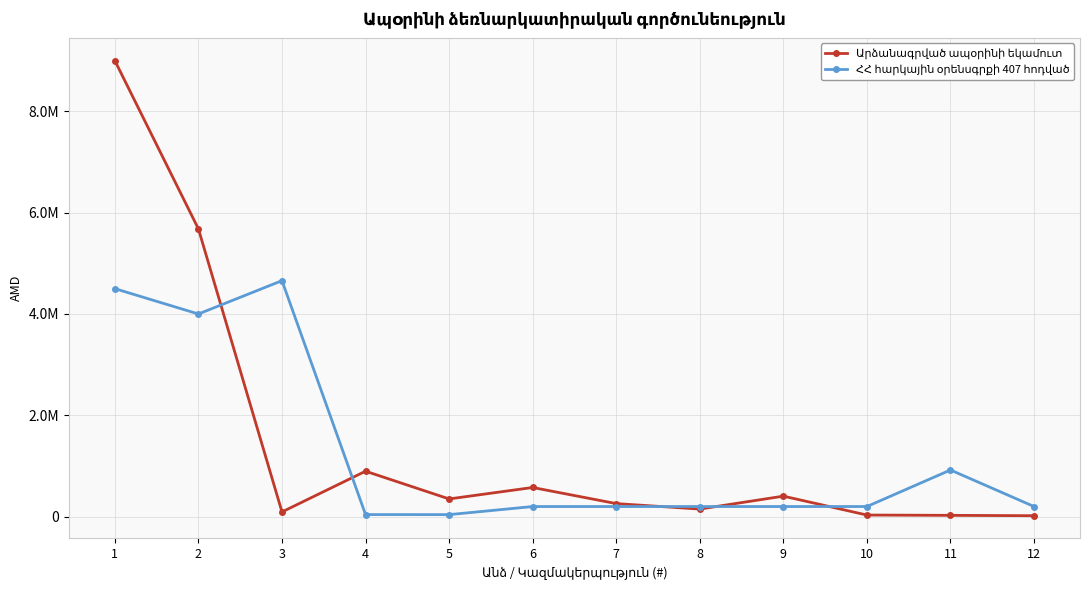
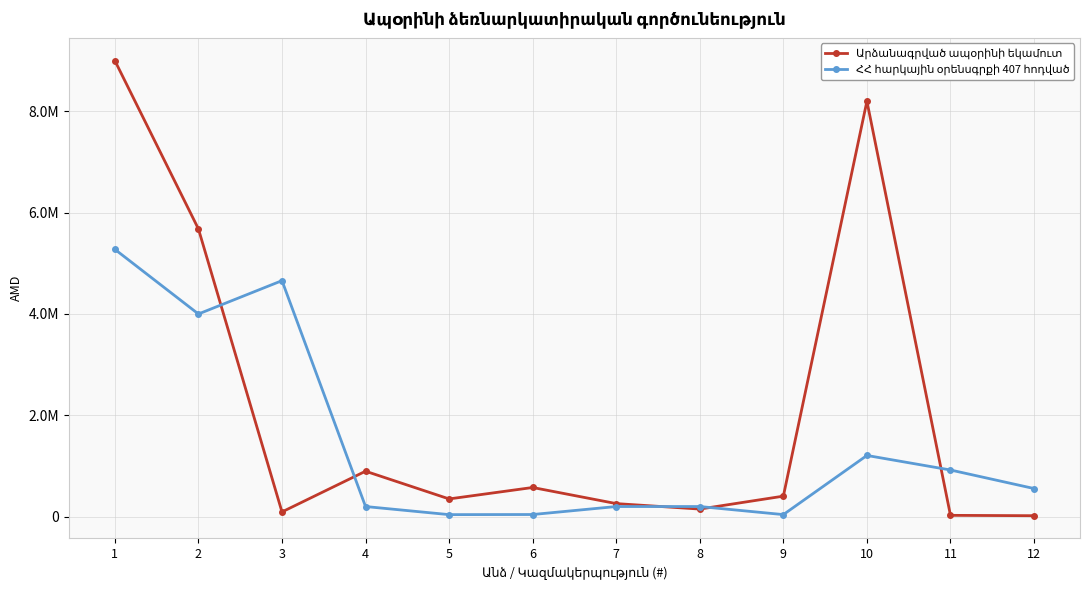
  {
    "Արձանագրված ապօրինի եկամուտ": {
      "1": 9000000,
      "2": 5700000,
      "3": 100000,
      "4": 900000,
      "5": 400000,
      "6": 600000,
      "7": 300000,
      "8": 200000,
      "9": 400000,
-     "10": 0,
+     "10": 8200000,
      "11": 0,
      "12": 0
    },
    "ՀՀ հարկային օրենսգրքի 407 հոդված": {
-     "1": 4500000,
+     "1": 5300000,
      "2": 4000000,
      "3": 4700000,
-     "4": 0,
+     "4": 200000,
      "5": 0,
-     "6": 200000,
+     "6": 0,
      "7": 200000,
      "8": 200000,
-     "9": 200000,
-     "10": 200000,
+     "9": 0,
+     "10": 1200000,
      "11": 900000,
-     "12": 200000
+     "12": 600000
    }
  }
